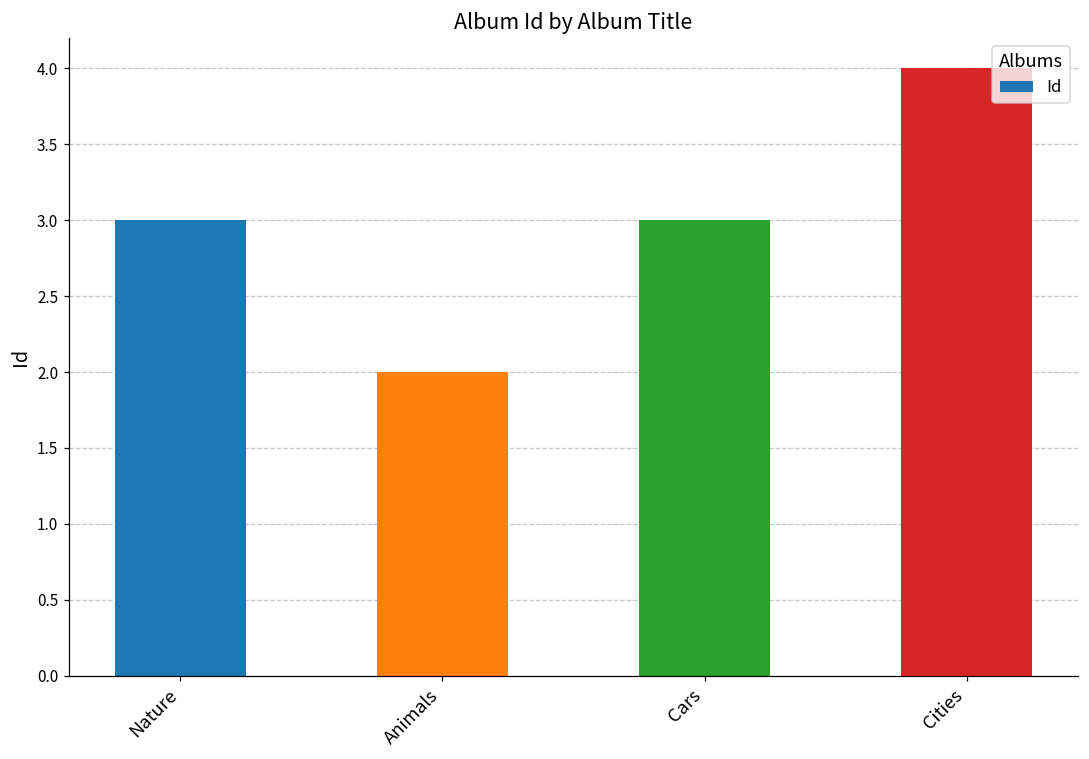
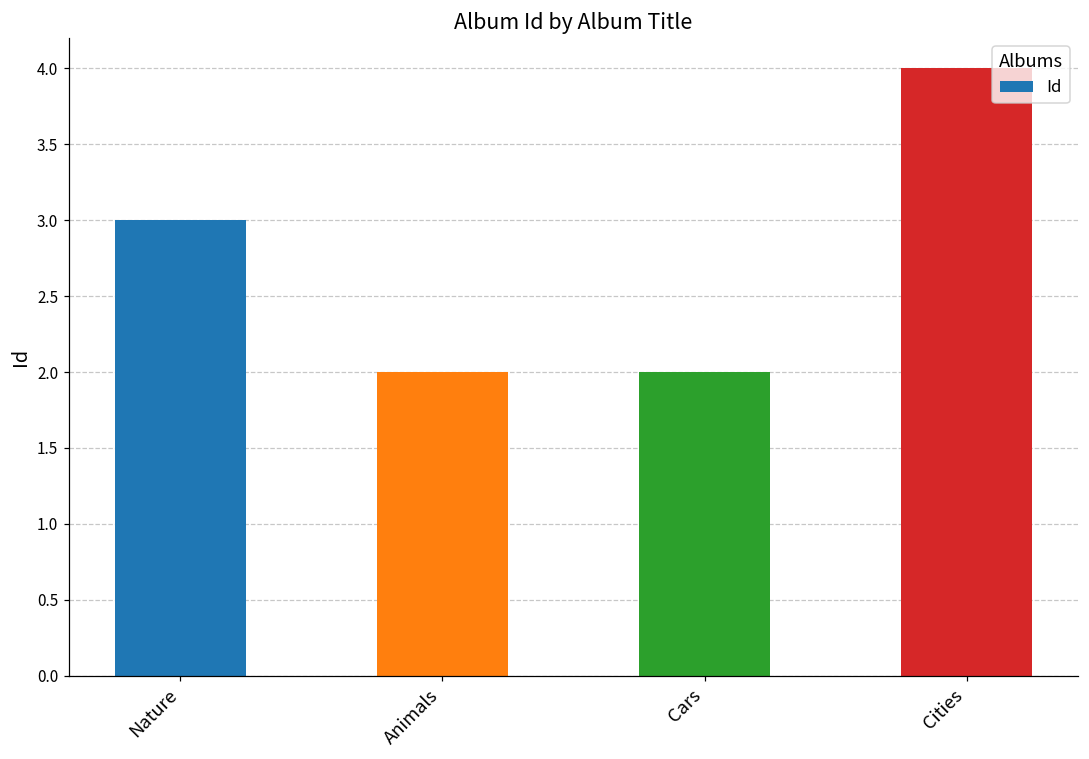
  {
    "Nature": 3,
    "Animals": 2,
-   "Cars": 3,
+   "Cars": 2,
    "Cities": 4
  }
